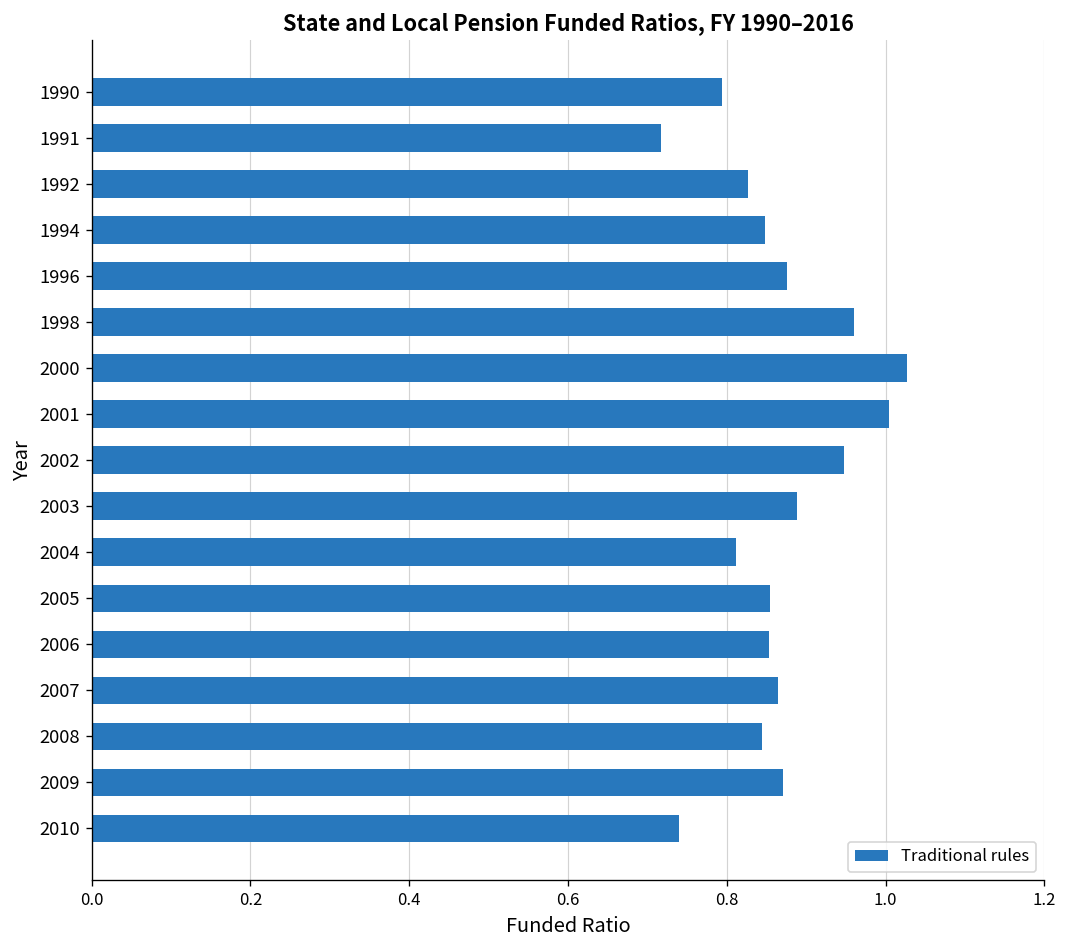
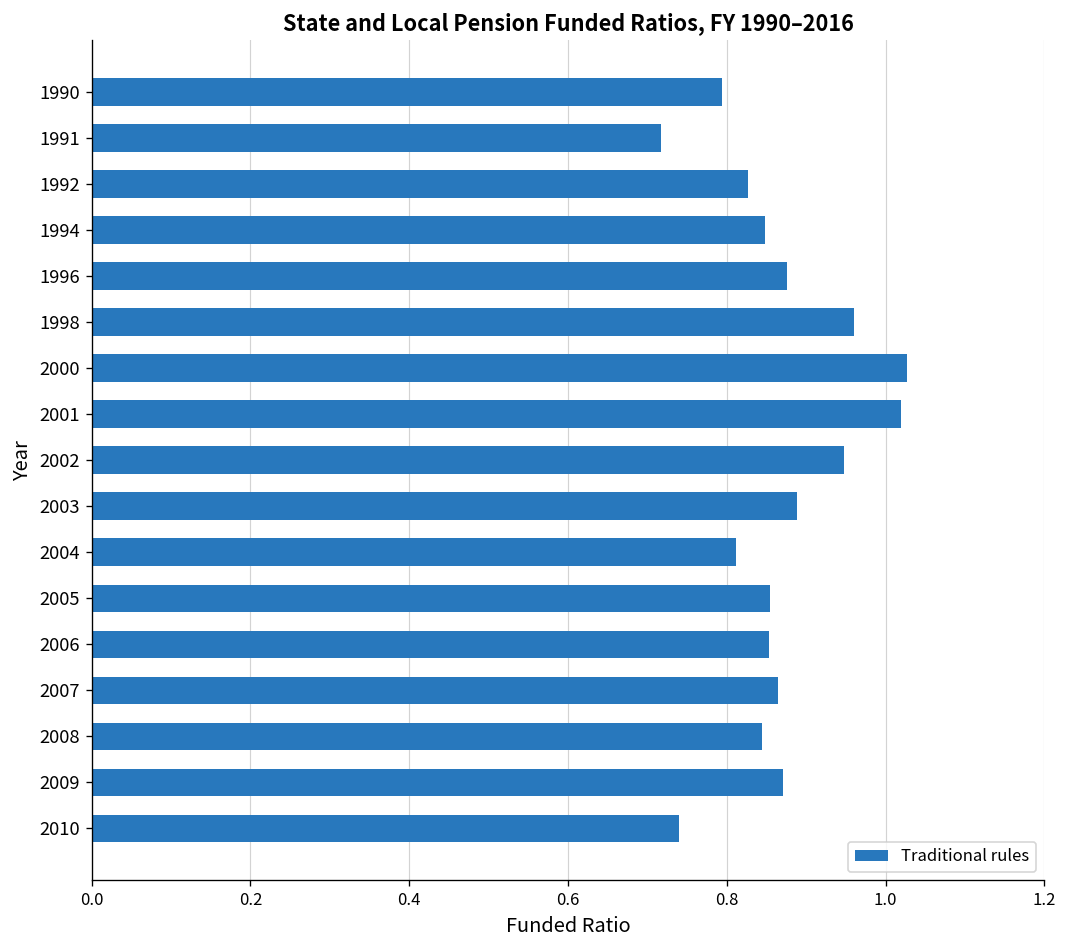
  {
    "1990": 0.79,
    "1991": 0.72,
    "1992": 0.83,
    "1994": 0.85,
    "1996": 0.88,
    "1998": 0.96,
    "2000": 1.03,
-   "2001": 1.00,
+   "2001": 1.02,
    "2002": 0.95,
    "2003": 0.89,
    "2004": 0.81,
    "2005": 0.85,
    "2006": 0.85,
    "2007": 0.86,
    "2008": 0.84,
    "2009": 0.87,
    "2010": 0.74
  }
